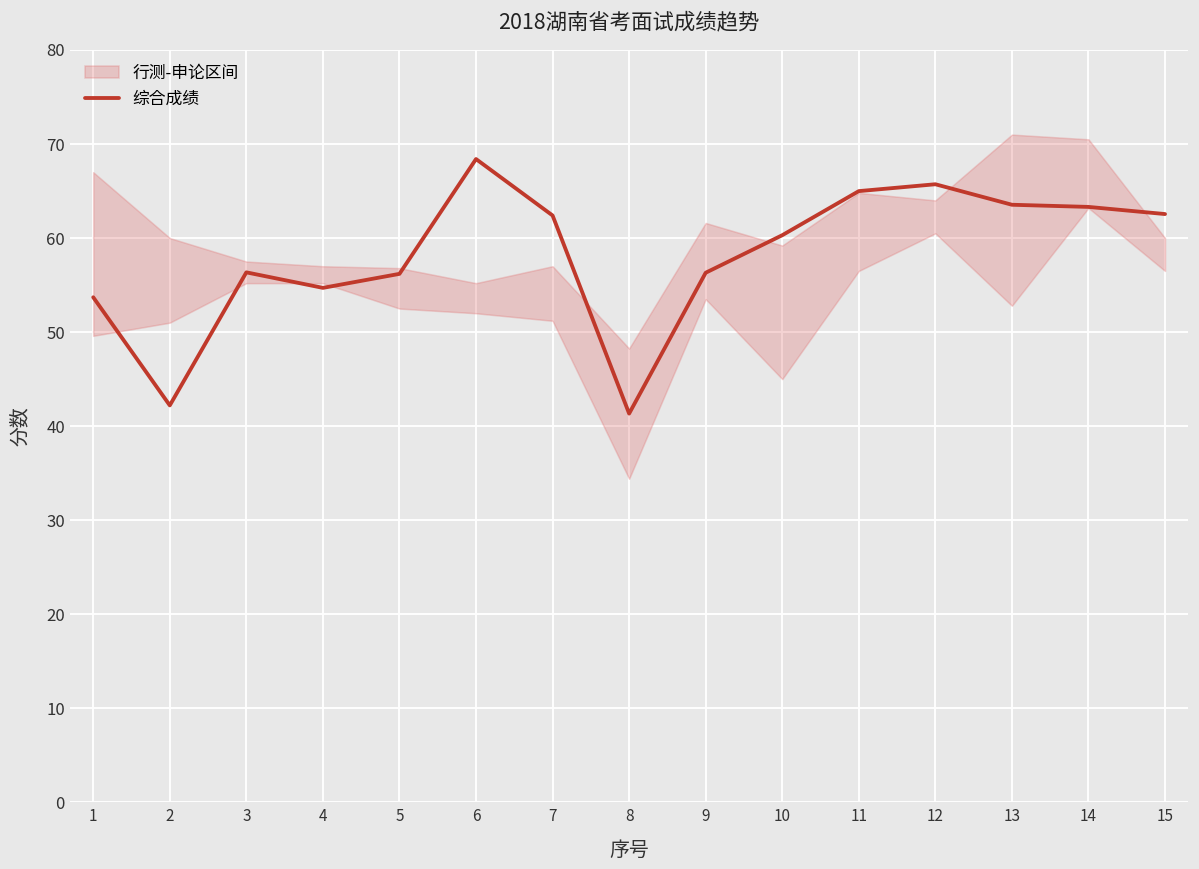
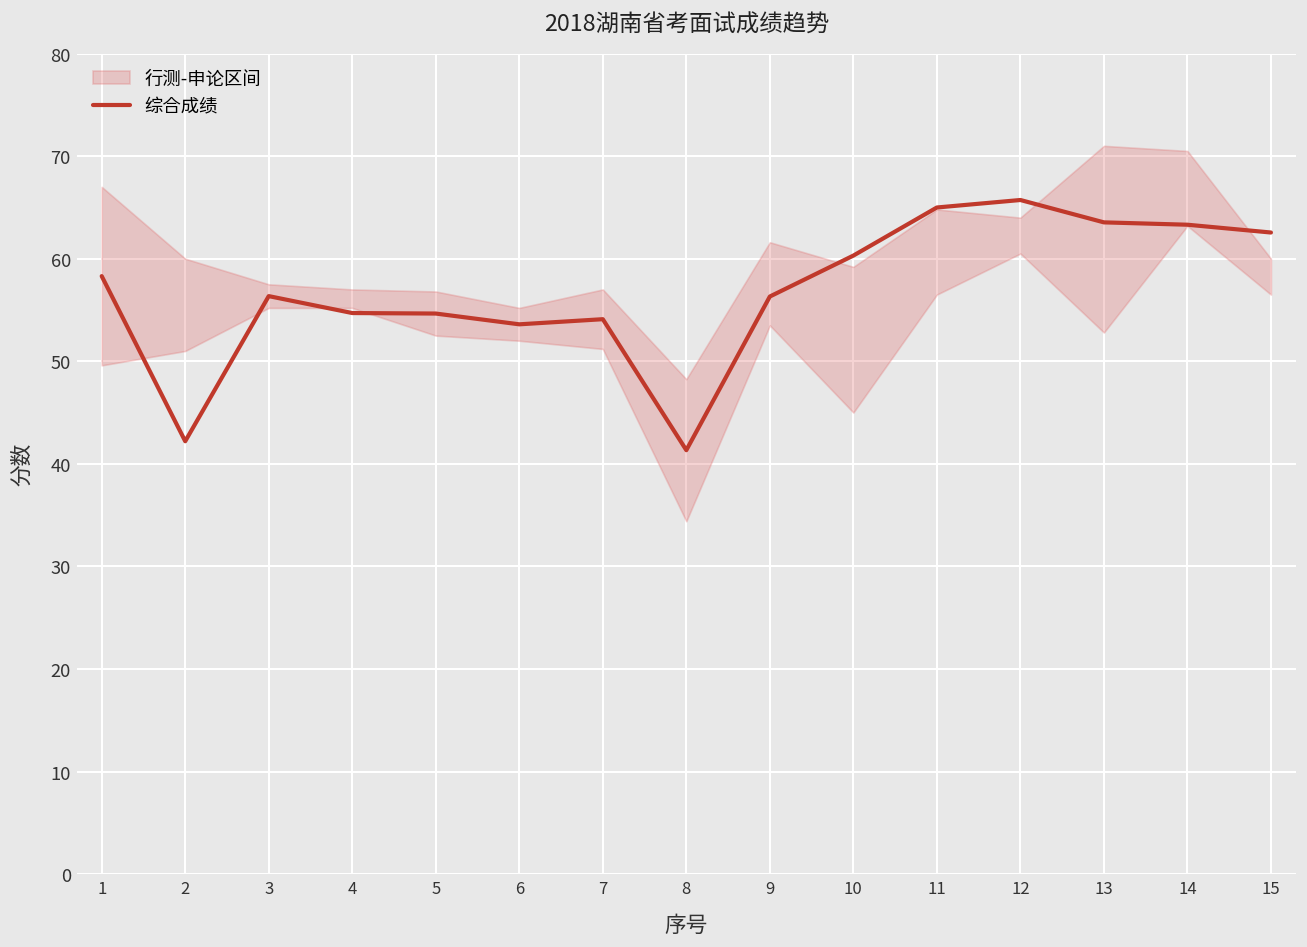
  {
    "综合成绩": {
-     "1": 54,
+     "1": 58,
      "2": 42,
      "3": 56,
      "4": 55,
-     "5": 56,
-     "6": 68,
-     "7": 62,
+     "5": 55,
+     "6": 54,
+     "7": 54,
      "8": 41,
      "9": 56,
      "10": 60,
      "12": 66,
      "13": 64,
      "14": 63,
      "15": 63
    }
  }
